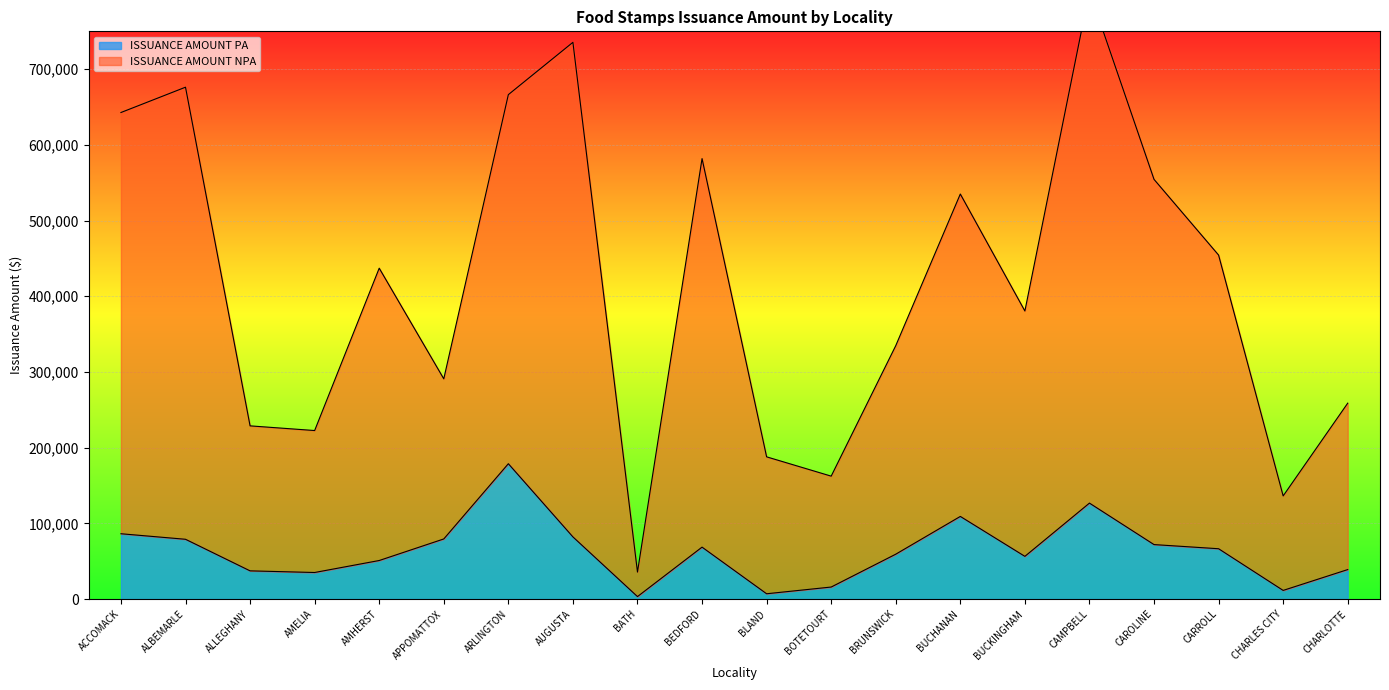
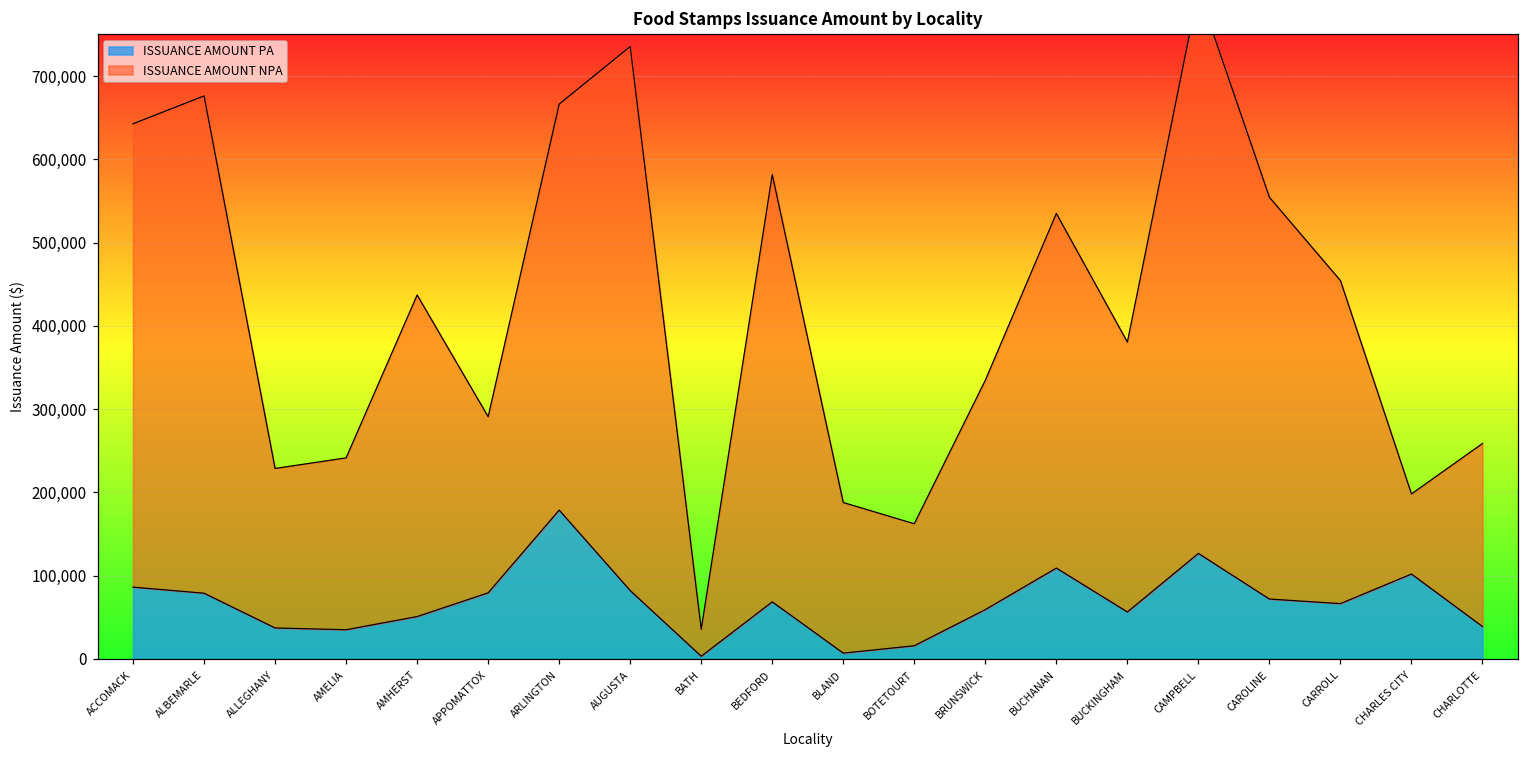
  {
    "ISSUANCE AMOUNT PA": {
      "ACCOMACK": "90,000",
      "ALBEMARLE": "80,000",
      "ALLEGHANY": "40,000",
      "AMELIA": "40,000",
      "AMHERST": "50,000",
      "APPOMATTOX": "80,000",
      "ARLINGTON": "180,000",
      "AUGUSTA": "80,000",
      "BATH": "0",
      "BEDFORD": "70,000",
      "BLAND": "10,000",
      "BOTETOURT": "20,000",
      "BRUNSWICK": "60,000",
      "BUCHANAN": "110,000",
      "BUCKINGHAM": "60,000",
      "CAMPBELL": "130,000",
      "CAROLINE": "70,000",
      "CARROLL": "70,000",
-     "CHARLES CITY": "10,000",
+     "CHARLES CITY": "100,000",
      "CHARLOTTE": "40,000"
    },
    "ISSUANCE AMOUNT NPA": {
      "ACCOMACK": "560,000",
      "ALBEMARLE": "600,000",
      "ALLEGHANY": "190,000",
-     "AMELIA": "190,000",
+     "AMELIA": "210,000",
      "AMHERST": "390,000",
      "APPOMATTOX": "210,000",
      "ARLINGTON": "490,000",
      "AUGUSTA": "650,000",
      "BATH": "30,000",
      "BEDFORD": "510,000",
      "BLAND": "180,000",
      "BOTETOURT": "150,000",
      "BRUNSWICK": "280,000",
      "BUCHANAN": "430,000",
      "BUCKINGHAM": "320,000",
      "CAROLINE": "480,000",
      "CARROLL": "390,000",
-     "CHARLES CITY": "120,000",
+     "CHARLES CITY": "100,000",
      "CHARLOTTE": "220,000"
    }
  }
